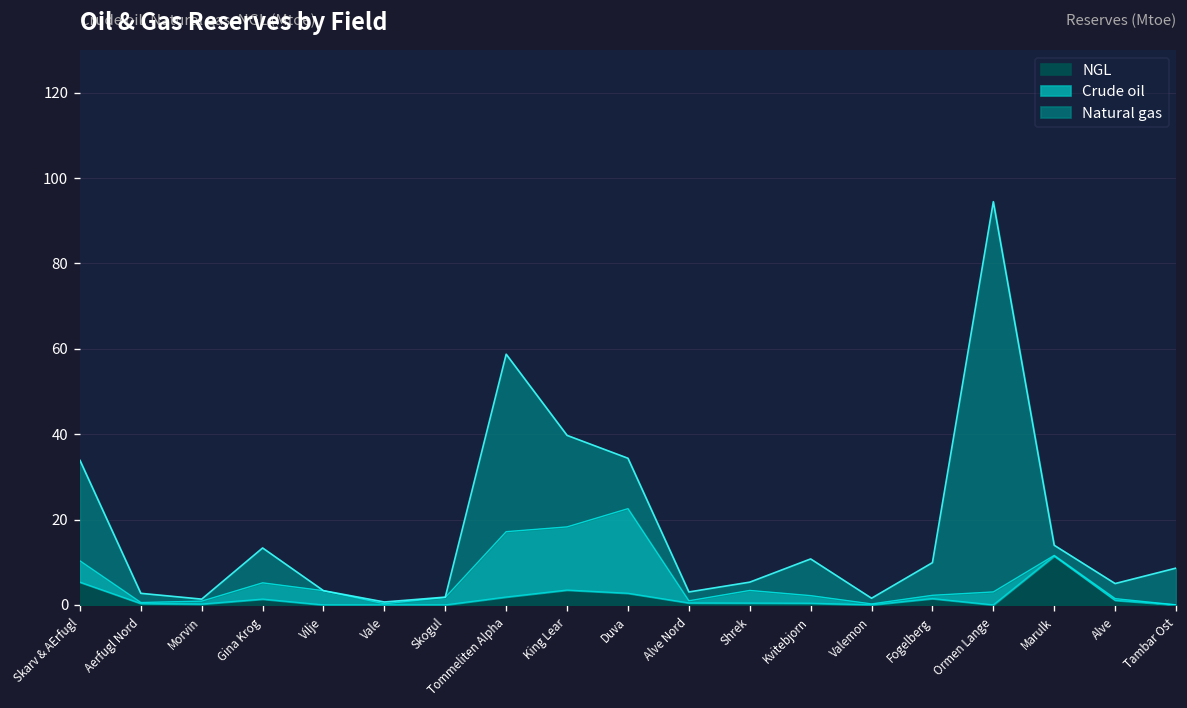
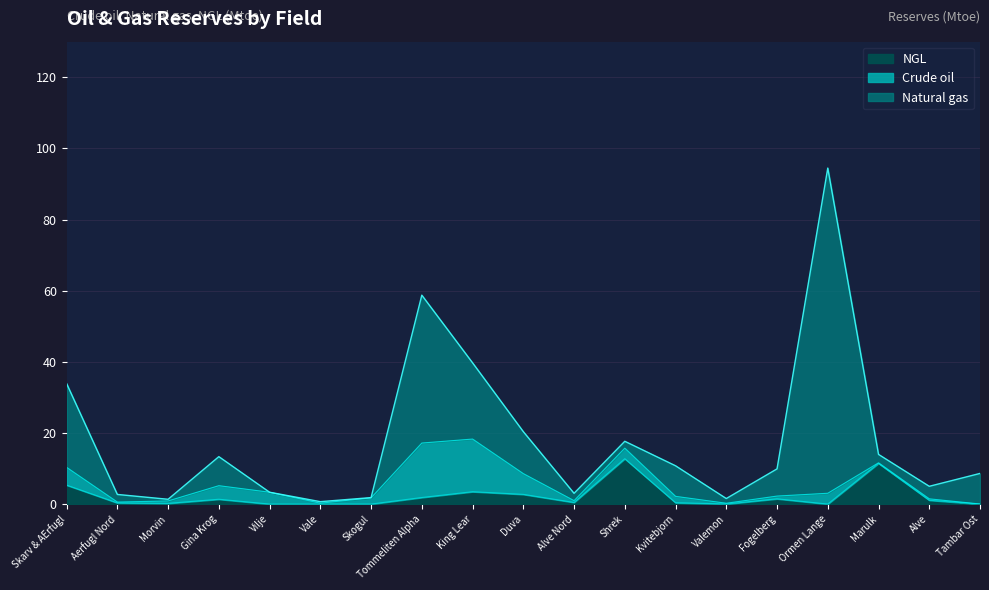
  {
    "NGL": {
      "Skarv & AErfugl": 5,
      "Gina Krog": 1,
      "Vilje": 0,
      "Skogul": 0,
      "Tommeliten Alpha": 2,
      "King Lear": 3,
      "Duva": 3,
-     "Shrek": 0,
+     "Shrek": 13,
      "Kvitebjorn": 0,
      "Fogelberg": 1,
      "Ormen Lange": 0
    },
    "Crude oil": {
      "Skarv & AErfugl": 5,
      "Gina Krog": 4,
      "Tommeliten Alpha": 15,
      "King Lear": 15,
-     "Duva": 20,
+     "Duva": 6,
      "Shrek": 3,
      "Kvitebjorn": 2,
      "Fogelberg": 1,
      "Ormen Lange": 3
    },
    "Natural gas": {
      "Skarv & AErfugl": 24,
      "Aerfugl Nord": 2,
      "Gina Krog": 8,
      "Tommeliten Alpha": 42,
      "King Lear": 21,
      "Duva": 12,
      "Alve Nord": 2,
      "Shrek": 2,
      "Kvitebjorn": 9,
      "Valemon": 1,
      "Fogelberg": 8,
      "Ormen Lange": 91,
      "Marulk": 2,
      "Alve": 4,
      "Tambar Ost": 9
    }
  }
